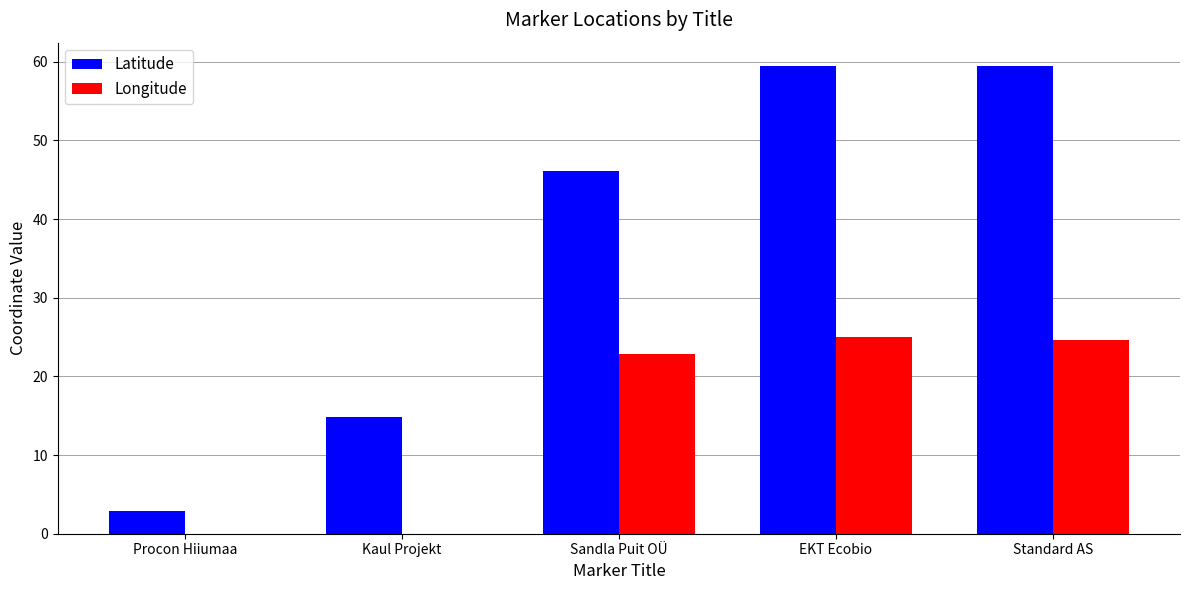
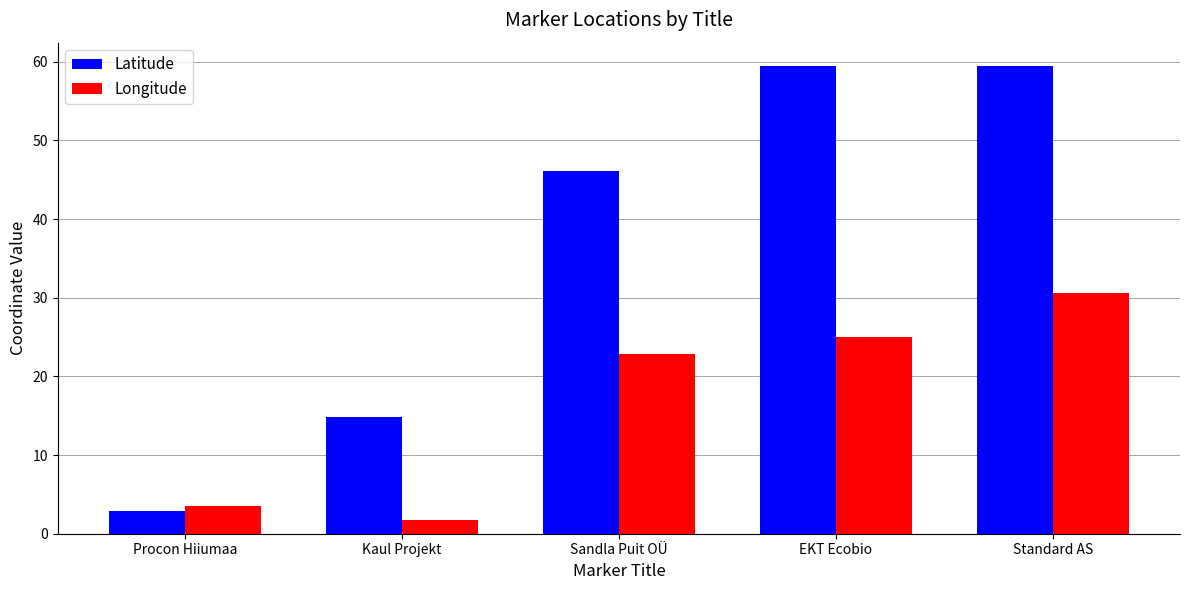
  {
    "Latitude": {
      "Procon Hiiumaa": 3,
      "Kaul Projekt": 15,
      "Sandla Puit OÜ": 46,
      "EKT Ecobio": 59,
      "Standard AS": 59
    },
    "Longitude": {
-     "Procon Hiiumaa": 0,
-     "Kaul Projekt": 0,
+     "Procon Hiiumaa": 4,
+     "Kaul Projekt": 2,
      "Sandla Puit OÜ": 23,
      "EKT Ecobio": 25,
-     "Standard AS": 25
+     "Standard AS": 31
    }
  }
